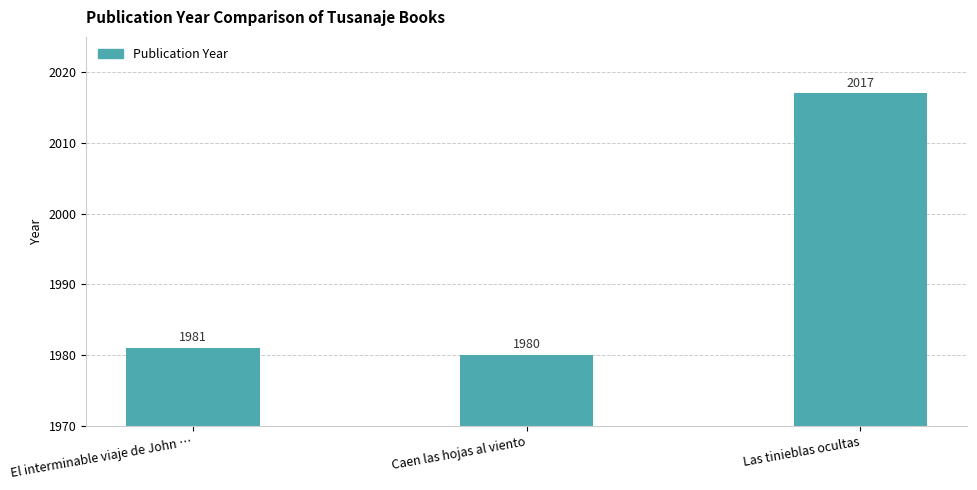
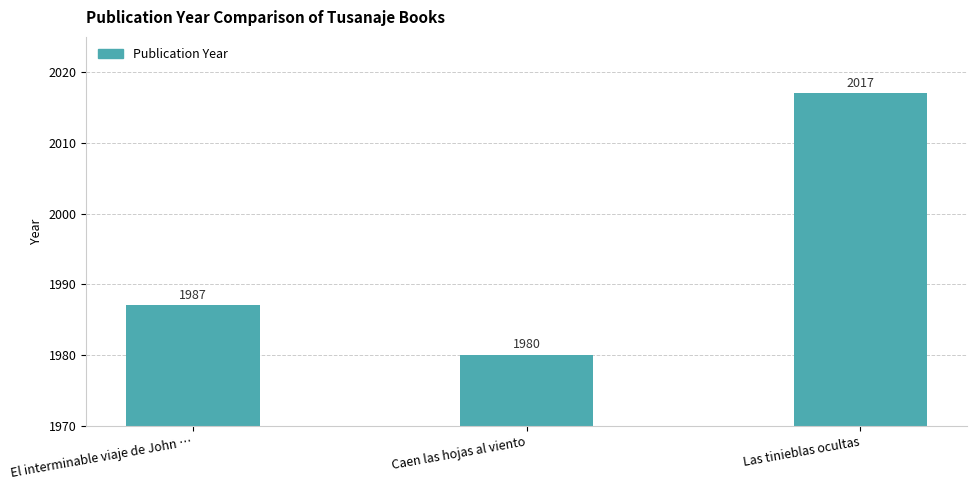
  {
-   "El interminable viaje de John …": 1981,
+   "El interminable viaje de John …": 1987,
    "Caen las hojas al viento": 1980,
    "Las tinieblas ocultas": 2017
  }
